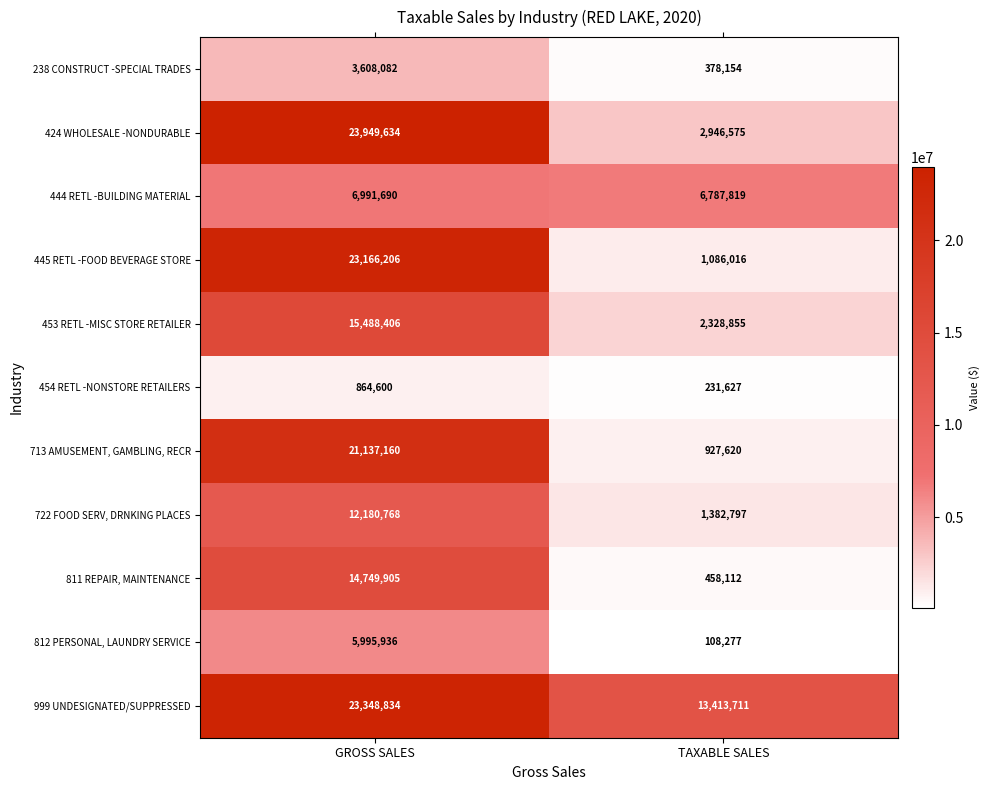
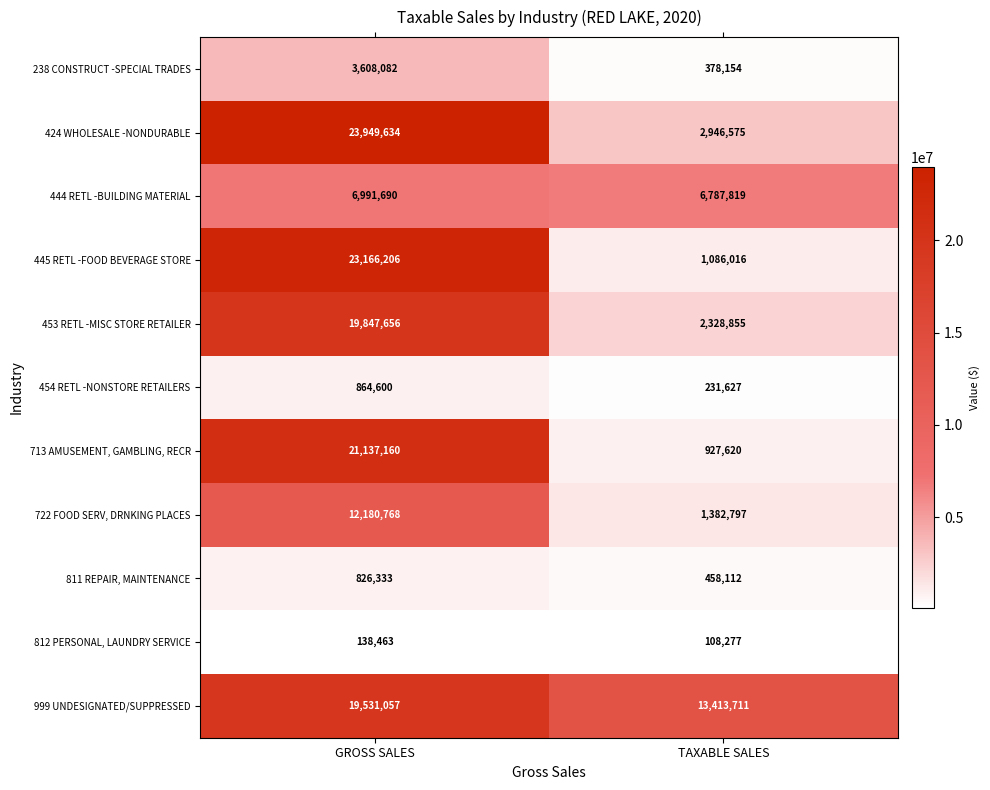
  {
    "238 CONSTRUCT -SPECIAL TRADES": {
      "GROSS SALES": "3,608,082",
      "TAXABLE SALES": "378,154"
    },
    "424 WHOLESALE -NONDURABLE": {
      "GROSS SALES": "23,949,634",
      "TAXABLE SALES": "2,946,575"
    },
    "444 RETL -BUILDING MATERIAL": {
      "GROSS SALES": "6,991,690",
      "TAXABLE SALES": "6,787,819"
    },
    "445 RETL -FOOD BEVERAGE STORE": {
      "GROSS SALES": "23,166,206",
      "TAXABLE SALES": "1,086,016"
    },
    "453 RETL -MISC STORE RETAILER": {
-     "GROSS SALES": "15,488,406",
+     "GROSS SALES": "19,847,656",
      "TAXABLE SALES": "2,328,855"
    },
    "454 RETL -NONSTORE RETAILERS": {
      "GROSS SALES": "864,600",
      "TAXABLE SALES": "231,627"
    },
    "713 AMUSEMENT, GAMBLING, RECR": {
      "GROSS SALES": "21,137,160",
      "TAXABLE SALES": "927,620"
    },
    "722 FOOD SERV, DRNKING PLACES": {
      "GROSS SALES": "12,180,768",
      "TAXABLE SALES": "1,382,797"
    },
    "811 REPAIR, MAINTENANCE": {
-     "GROSS SALES": "14,749,905",
+     "GROSS SALES": "826,333",
      "TAXABLE SALES": "458,112"
    },
    "812 PERSONAL, LAUNDRY SERVICE": {
-     "GROSS SALES": "5,995,936",
+     "GROSS SALES": "138,463",
      "TAXABLE SALES": "108,277"
    },
    "999 UNDESIGNATED/SUPPRESSED": {
-     "GROSS SALES": "23,348,834",
+     "GROSS SALES": "19,531,057",
      "TAXABLE SALES": "13,413,711"
    }
  }
